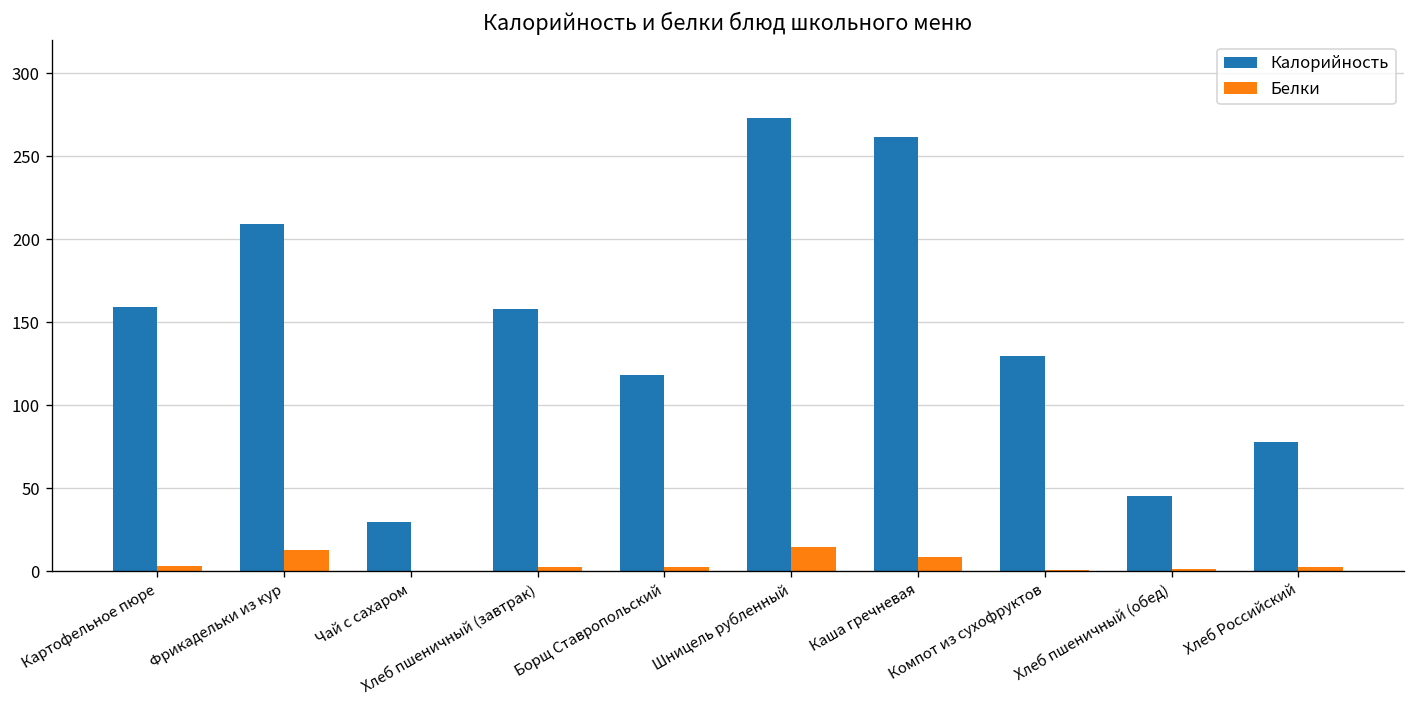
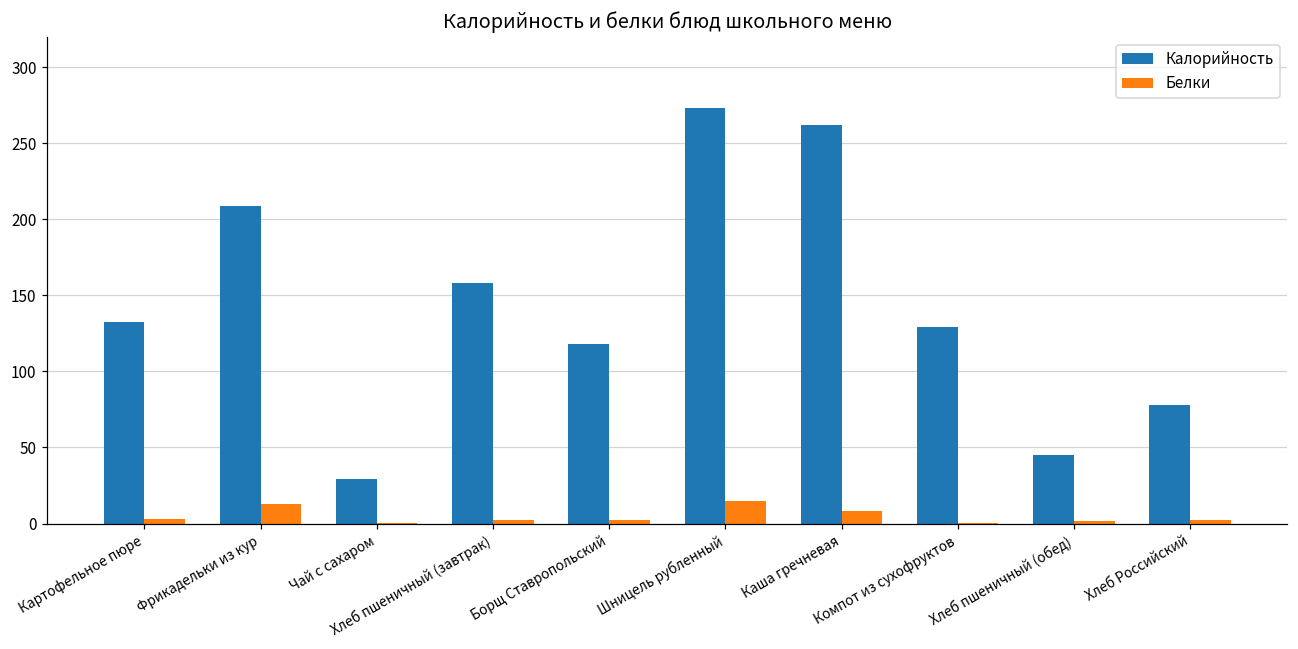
  {
    "Калорийность": {
-     "Картофельное пюре": 159,
+     "Картофельное пюре": 133,
      "Фрикадельки из кур": 209,
      "Чай с сахаром": 29,
      "Хлеб пшеничный (завтрак)": 158,
      "Борщ Ставропольский": 118,
      "Шницель рубленный": 273,
      "Каша гречневая": 262,
      "Компот из сухофруктов": 129,
      "Хлеб пшеничный (обед)": 45,
      "Хлеб Российский": 78
    },
    "Белки": {
      "Картофельное пюре": 3,
      "Фрикадельки из кур": 13,
      "Хлеб пшеничный (завтрак)": 2,
      "Борщ Ставропольский": 2,
      "Шницель рубленный": 15,
      "Каша гречневая": 8,
      "Хлеб Российский": 3
    }
  }
